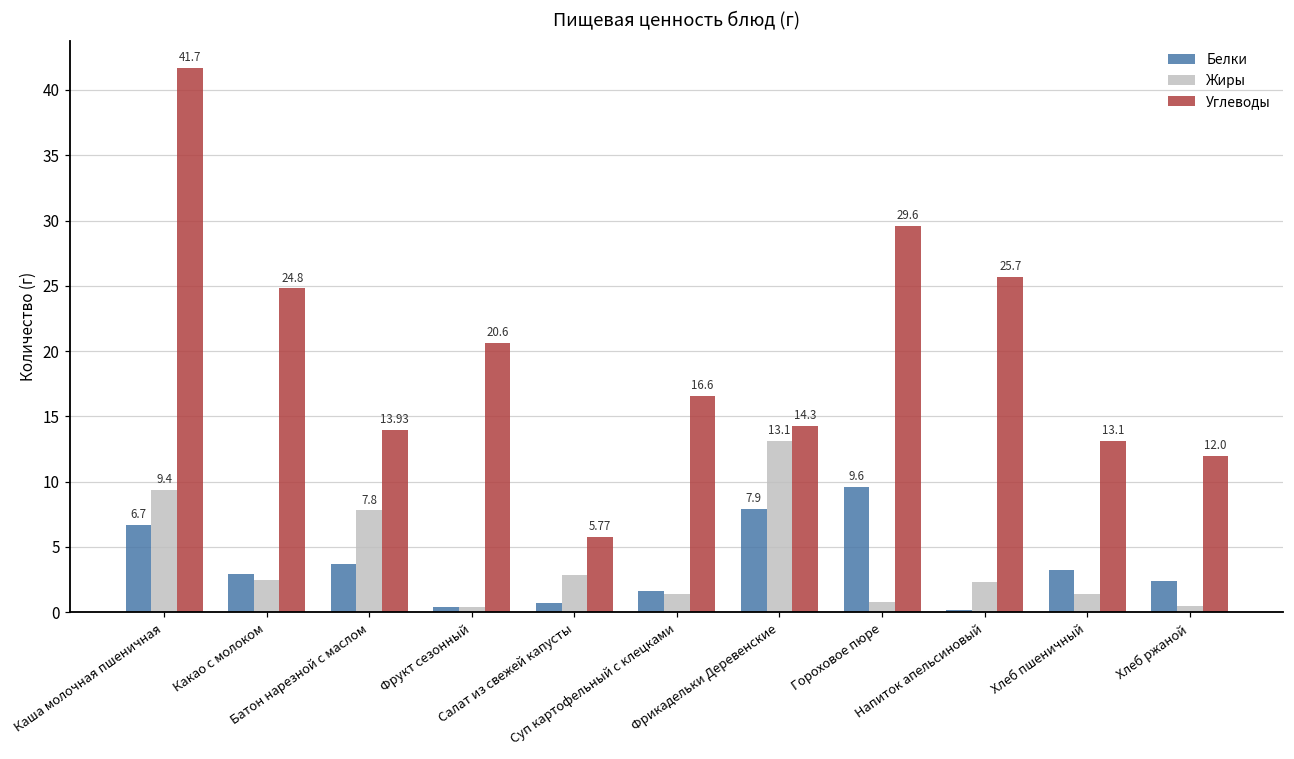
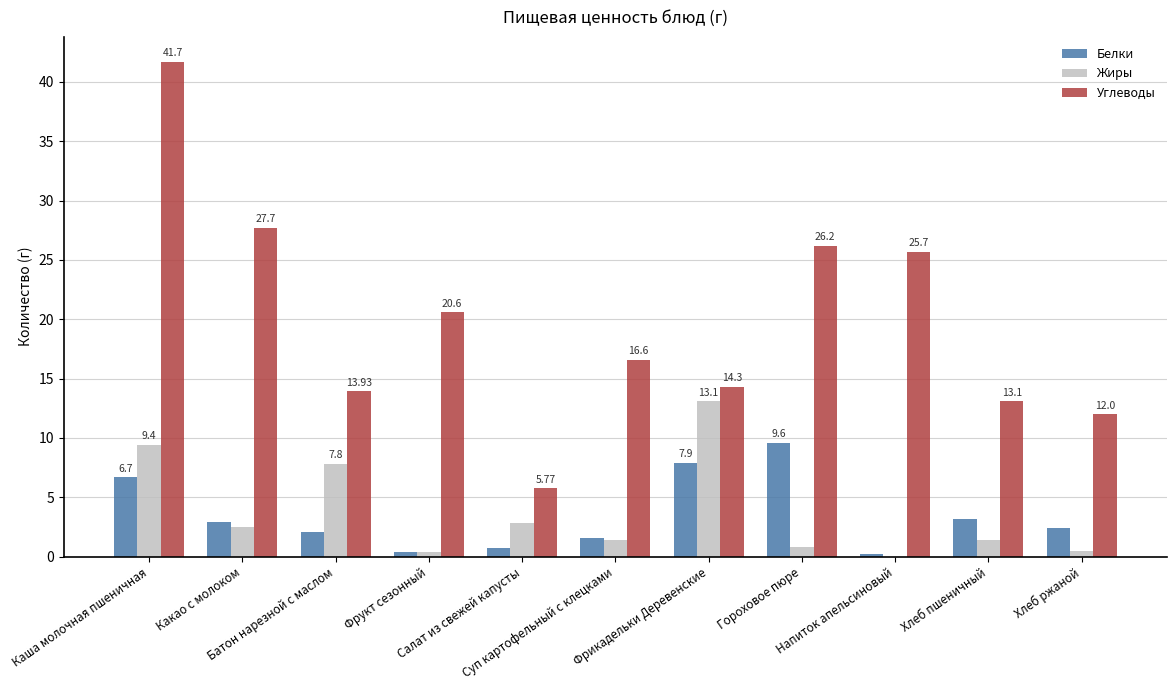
  {
    "Белки": {
      "Какао с молоком": 2.9,
-     "Батон нарезной с маслом": 3.7,
+     "Батон нарезной с маслом": 2.1,
      "Фрукт сезонный": 0.4,
      "Салат из свежей капусты": 0.7,
      "Суп картофельный с клецками": 1.6,
      "Хлеб пшеничный": 3.2,
      "Хлеб ржаной": 2.4
    },
    "Жиры": {
      "Какао с молоком": 2.5,
      "Фрукт сезонный": 0.4,
      "Салат из свежей капусты": 2.9,
      "Суп картофельный с клецками": 1.4,
      "Гороховое пюре": 0.8,
-     "Напиток апельсиновый": 2.3,
+     "Напиток апельсиновый": 0.0,
      "Хлеб пшеничный": 1.4,
      "Хлеб ржаной": 0.5
    },
    "Углеводы": {
      "Каша молочная пшеничная": 41.7,
-     "Какао с молоком": 24.8,
+     "Какао с молоком": 27.7,
      "Батон нарезной с маслом": 13.93,
      "Фрукт сезонный": 20.6,
      "Салат из свежей капусты": 5.77,
      "Суп картофельный с клецками": 16.6,
      "Фрикадельки Деревенские": 14.3,
-     "Гороховое пюре": 29.6,
+     "Гороховое пюре": 26.2,
      "Напиток апельсиновый": 25.7,
      "Хлеб пшеничный": 13.1,
      "Хлеб ржаной": 12.0
    }
  }
